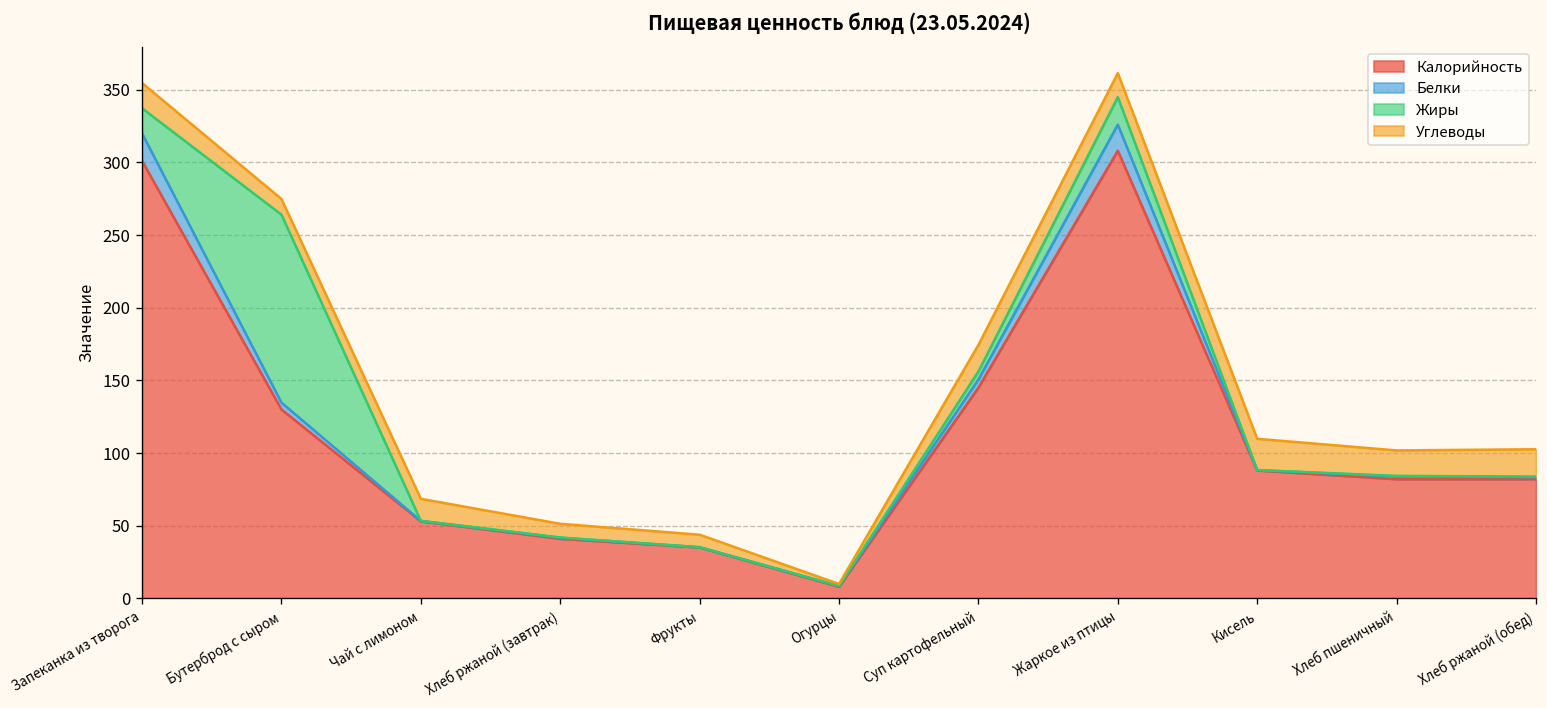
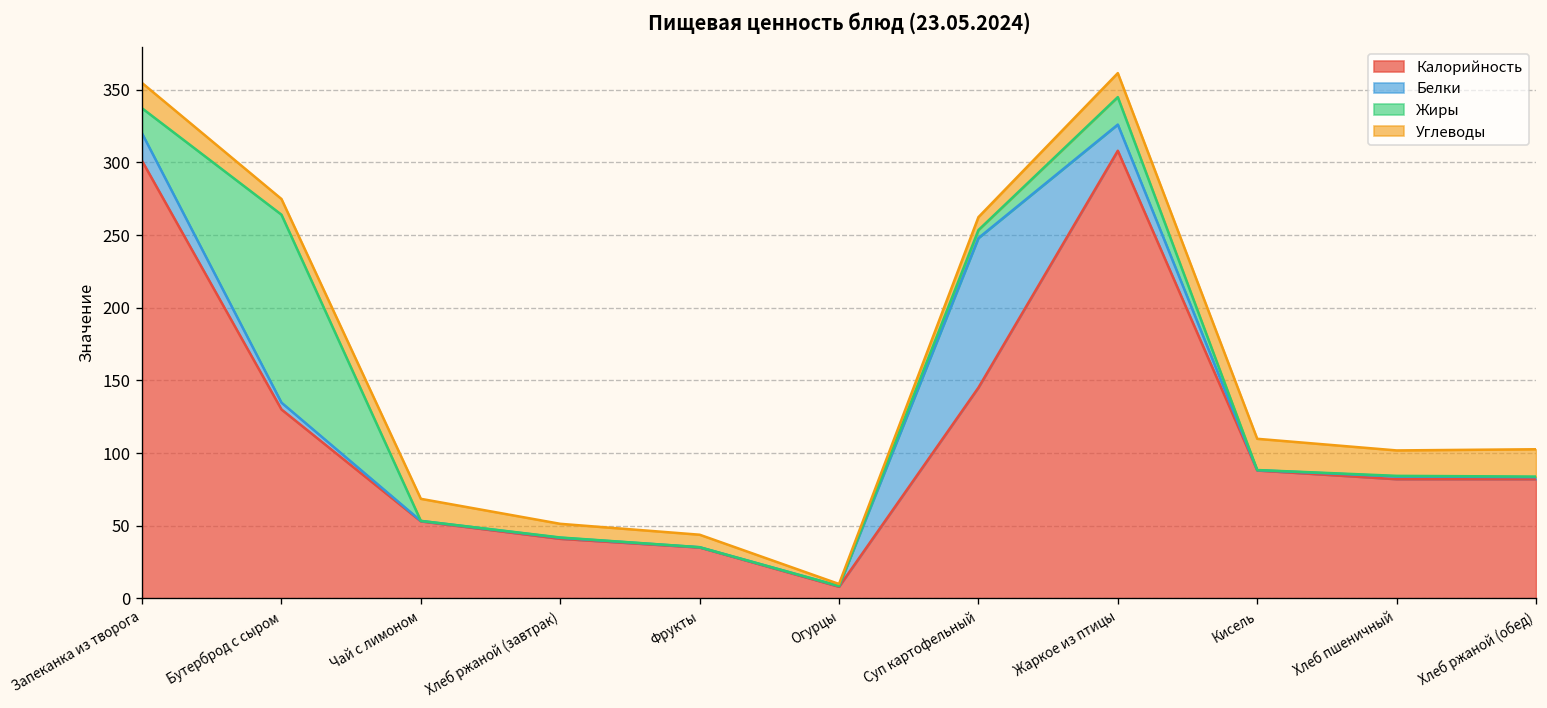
  {
    "Калорийность": {
      "Запеканка из творога": 301,
      "Бутерброд с сыром": 130,
      "Суп картофельный": 145,
      "Жаркое из птицы": 308
    },
    "Белки": {
      "Запеканка из творога": 19,
      "Бутерброд с сыром": 5,
-     "Суп картофельный": 6,
+     "Суп картофельный": 103,
      "Жаркое из птицы": 18
    },
    "Жиры": {
      "Запеканка из творога": 17,
      "Бутерброд с сыром": 129,
      "Суп картофельный": 6,
      "Жаркое из птицы": 19
    },
    "Углеводы": {
      "Запеканка из творога": 17,
      "Бутерброд с сыром": 11,
      "Чай с лимоном": 15,
      "Хлеб ржаной (завтрак)": 9,
      "Фрукты": 9,
-     "Суп картофельный": 18,
+     "Суп картофельный": 9,
      "Жаркое из птицы": 17,
      "Кисель": 22,
      "Хлеб пшеничный": 18,
      "Хлеб ржаной (обед)": 19
    }
  }
